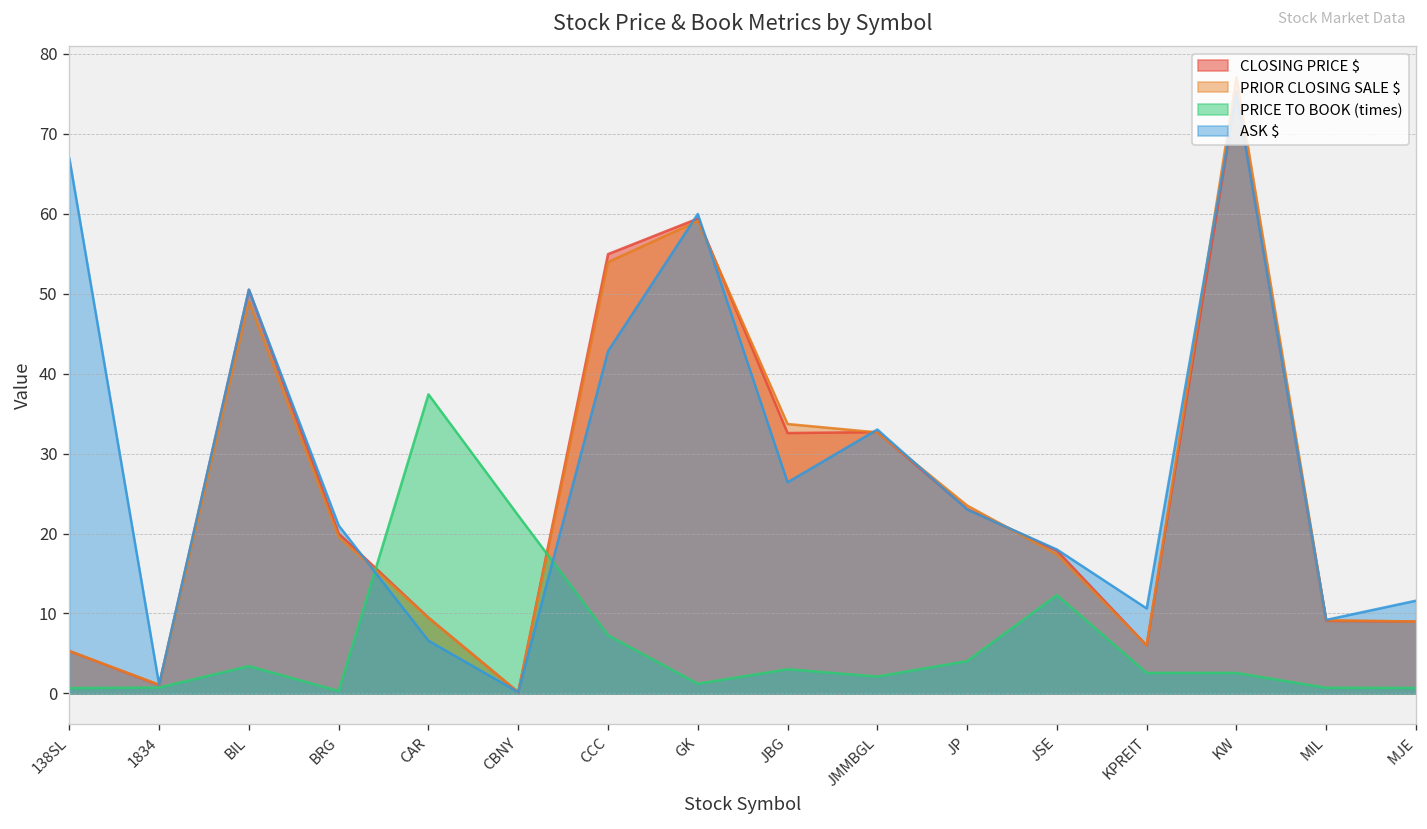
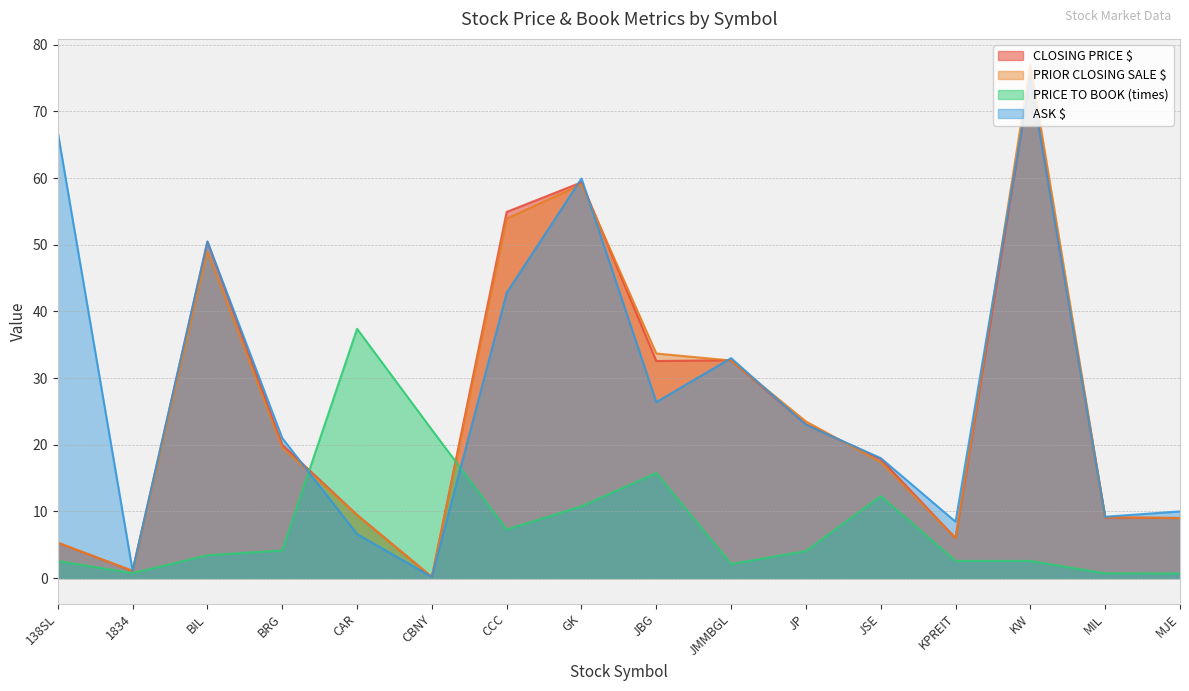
  {
    "PRICE TO BOOK (times)": {
-     "138SL": 1,
+     "138SL": 3,
      "BIL": 3,
-     "BRG": 0,
+     "BRG": 4,
      "CAR": 37,
      "CBNY": 22,
      "CCC": 7,
-     "GK": 1,
-     "JBG": 3,
+     "GK": 11,
+     "JBG": 16,
      "JMMBGL": 2,
      "JP": 4,
      "JSE": 12,
      "KPREIT": 3,
      "KW": 3,
      "MIL": 1,
      "MJE": 1
    },
    "ASK $": {
      "138SL": 67,
      "BRG": 21,
      "CAR": 7,
      "CCC": 43,
      "GK": 60,
      "JBG": 26,
-     "KPREIT": 11,
-     "MJE": 12
+     "KPREIT": 8,
+     "MJE": 10
    }
  }
